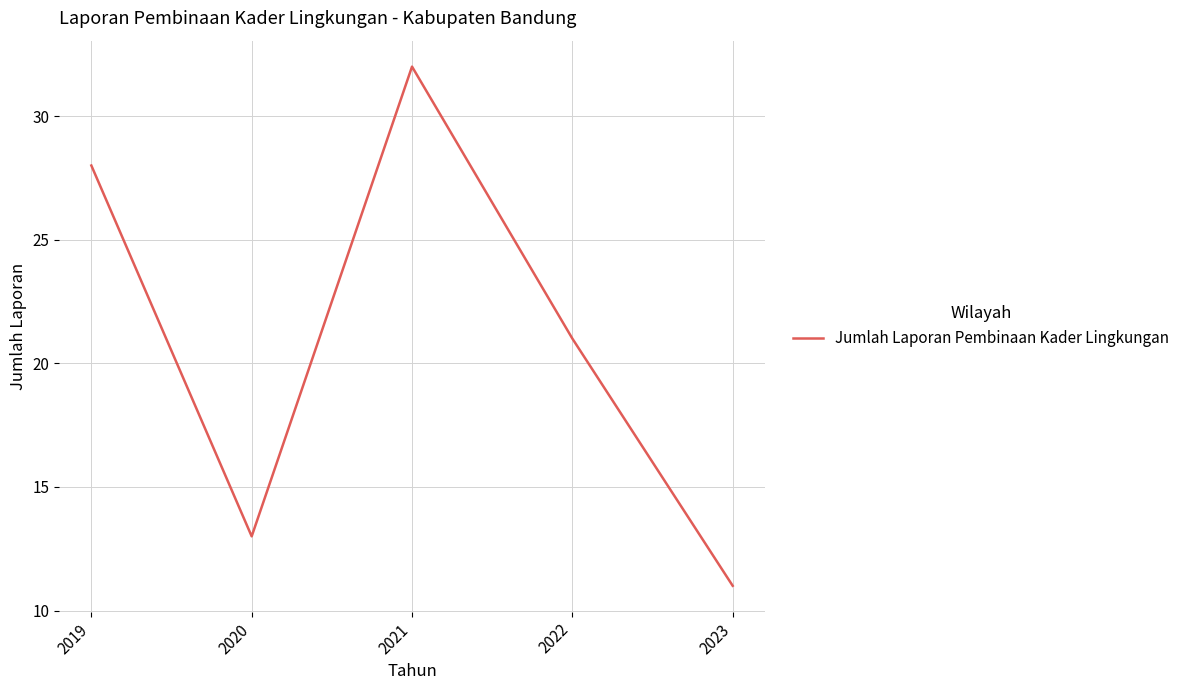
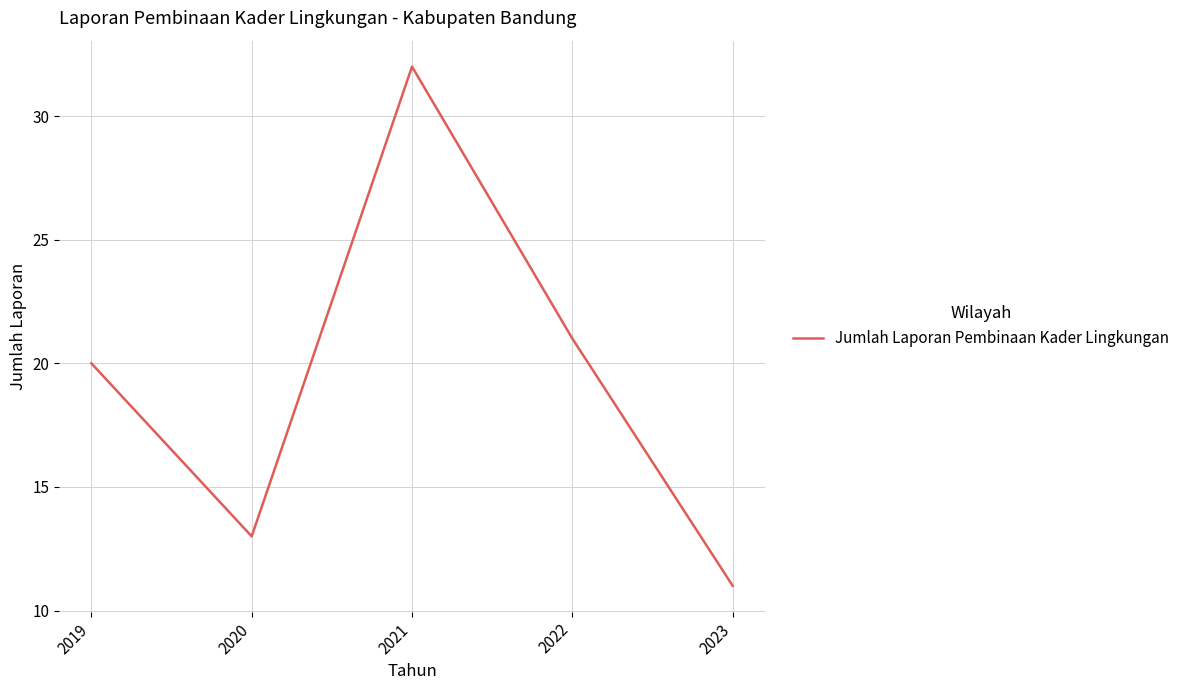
  {
-   "2019": 28,
+   "2019": 20,
    "2020": 13,
    "2021": 32,
    "2022": 21,
    "2023": 11
  }
